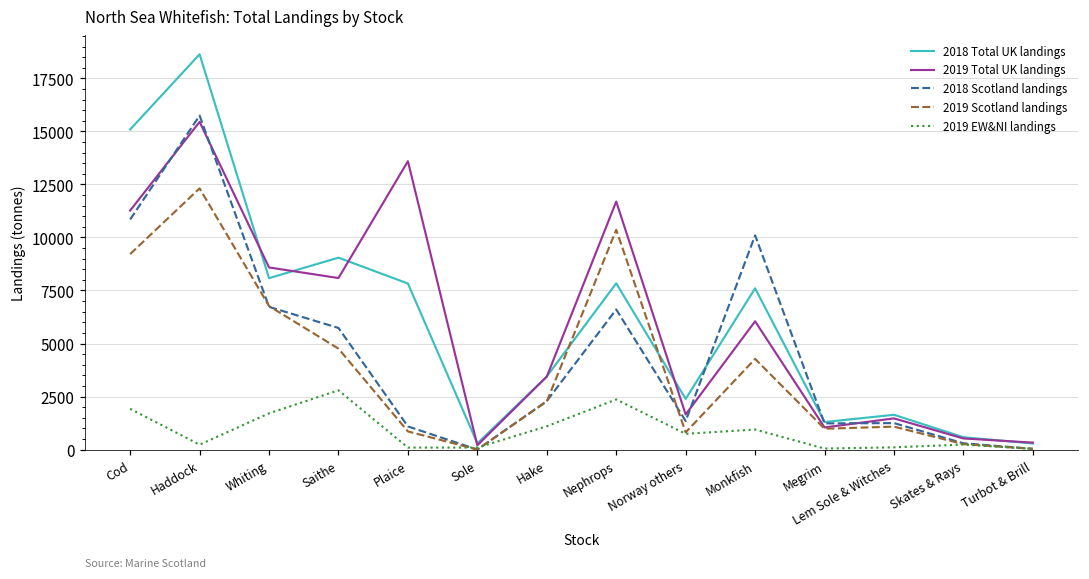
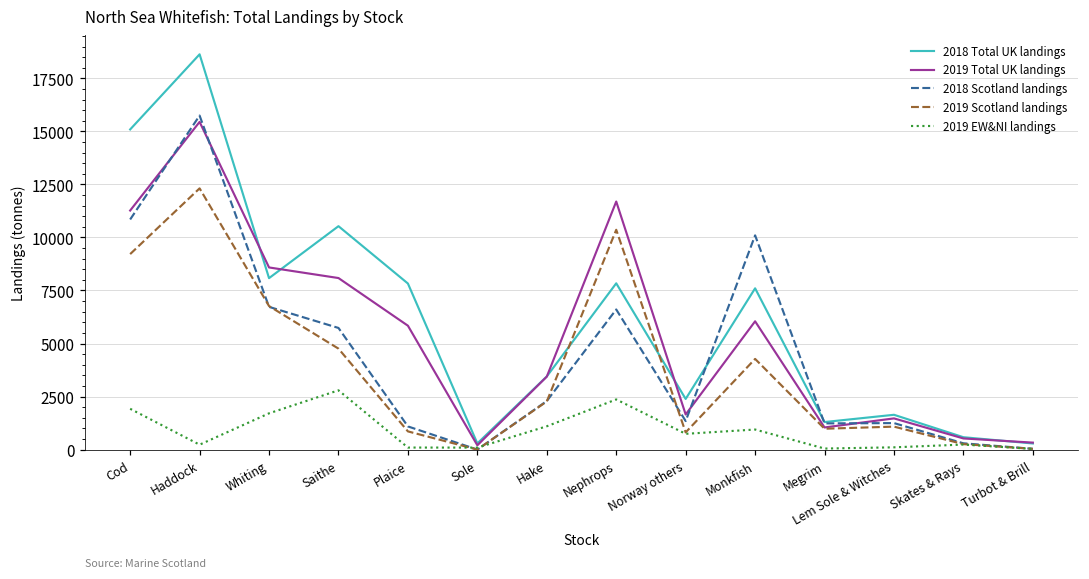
  {
    "2018 Total UK landings": {
      "Cod": 15100,
      "Haddock": 18600,
      "Whiting": 8100,
-     "Saithe": 9000,
+     "Saithe": 10500,
      "Plaice": 7800,
      "Nephrops": 7800,
      "Norway others": 2400,
      "Monkfish": 7600,
      "Lem Sole & Witches": 1600
    },
    "2019 Total UK landings": {
      "Cod": 11300,
      "Haddock": 15400,
      "Whiting": 8600,
      "Saithe": 8100,
-     "Plaice": 13600,
+     "Plaice": 5800,
      "Nephrops": 11700,
      "Norway others": 1700,
      "Monkfish": 6000,
      "Lem Sole & Witches": 1500
    },
    "2018 Scotland landings": {
      "Cod": 10800,
      "Haddock": 15700,
      "Saithe": 5700,
      "Plaice": 1100,
      "Nephrops": 6600,
      "Norway others": 1300,
      "Monkfish": 10100,
      "Lem Sole & Witches": 1200
    },
    "2019 Scotland landings": {
      "Cod": 9200,
      "Haddock": 12300,
      "Saithe": 4800,
      "Plaice": 900,
      "Nephrops": 10400,
      "Monkfish": 4300,
      "Lem Sole & Witches": 1100
    },
    "2019 EW&NI landings": {
      "Cod": 1900,
      "Haddock": 200,
      "Whiting": 1700,
      "Saithe": 2800,
      "Plaice": 100,
      "Hake": 1100,
      "Nephrops": 2400,
      "Monkfish": 900,
      "Megrim": 0,
      "Lem Sole & Witches": 100
    }
  }
